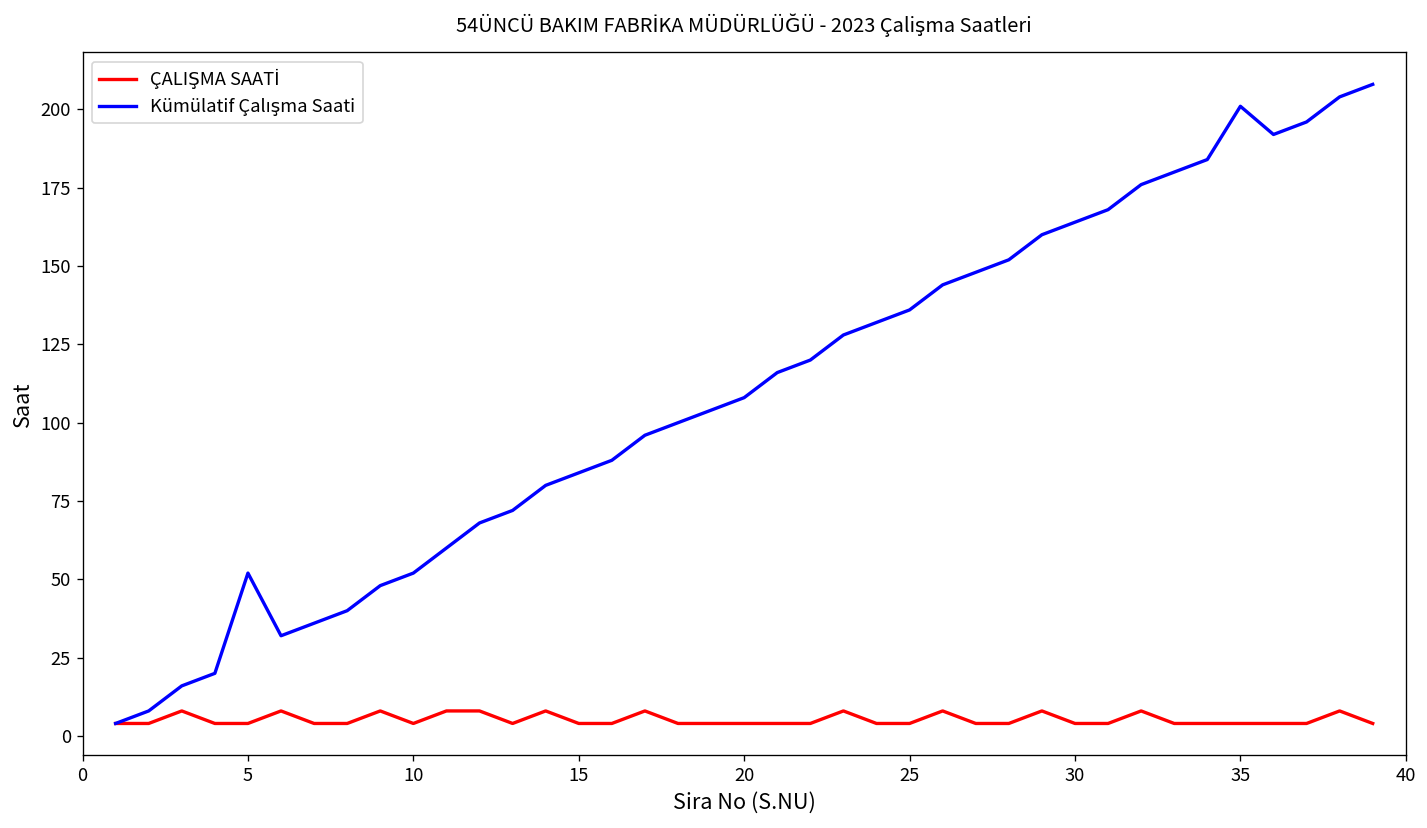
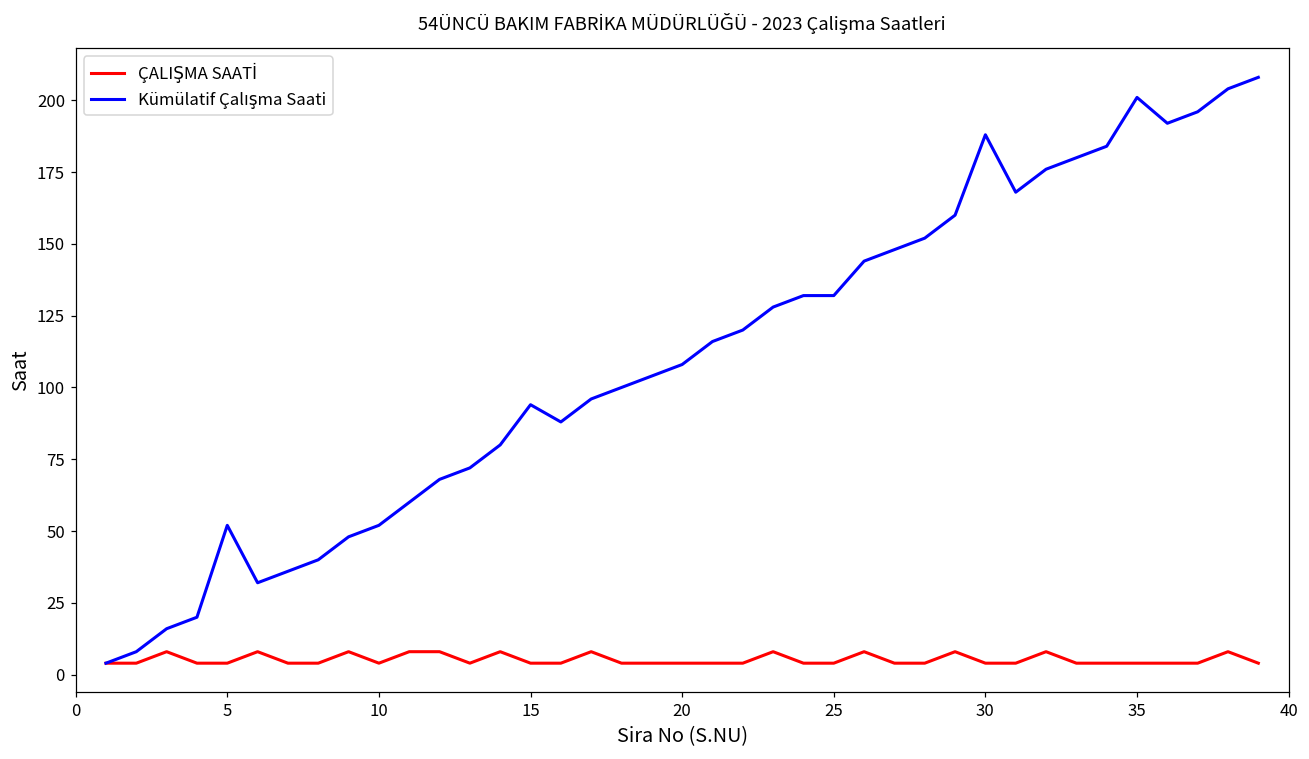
  {
    "ÇALIŞMA SAATİ": {
      "5": 4,
      "10": 4,
      "15": 4,
      "20": 4,
      "25": 4,
      "30": 4,
      "35": 4
    },
    "Kümülatif Çalışma Saati": {
      "5": 52,
      "10": 52,
-     "15": 84,
+     "15": 94,
      "20": 108,
-     "25": 136,
-     "30": 164,
+     "25": 132,
+     "30": 188,
      "35": 201
    }
  }
